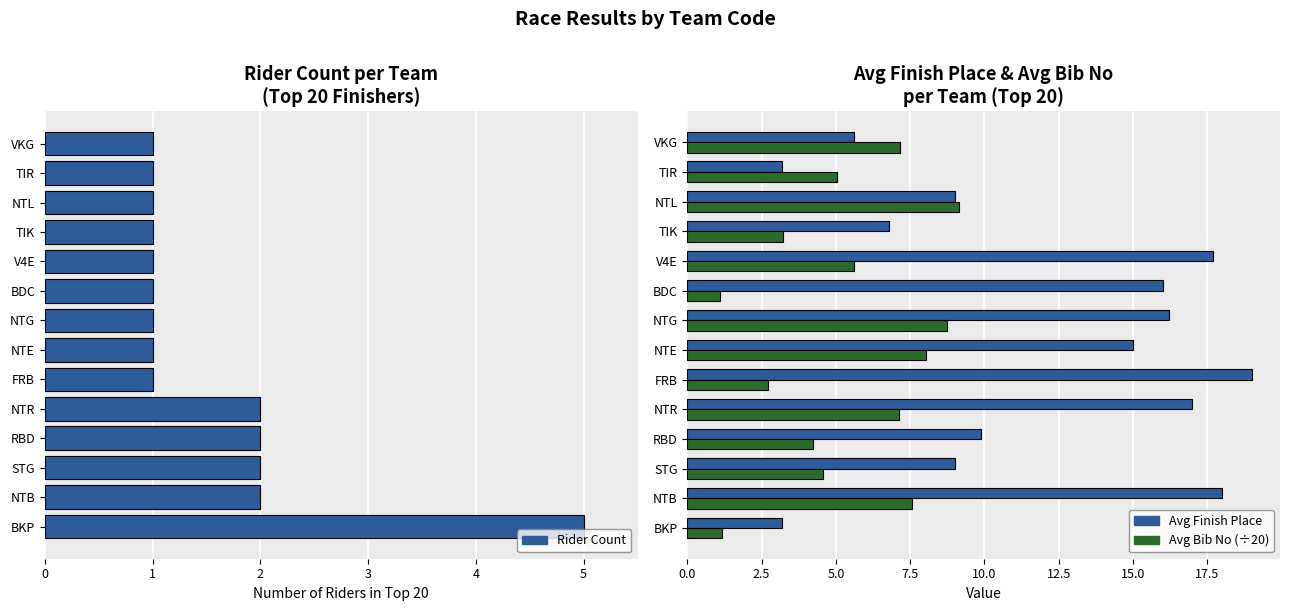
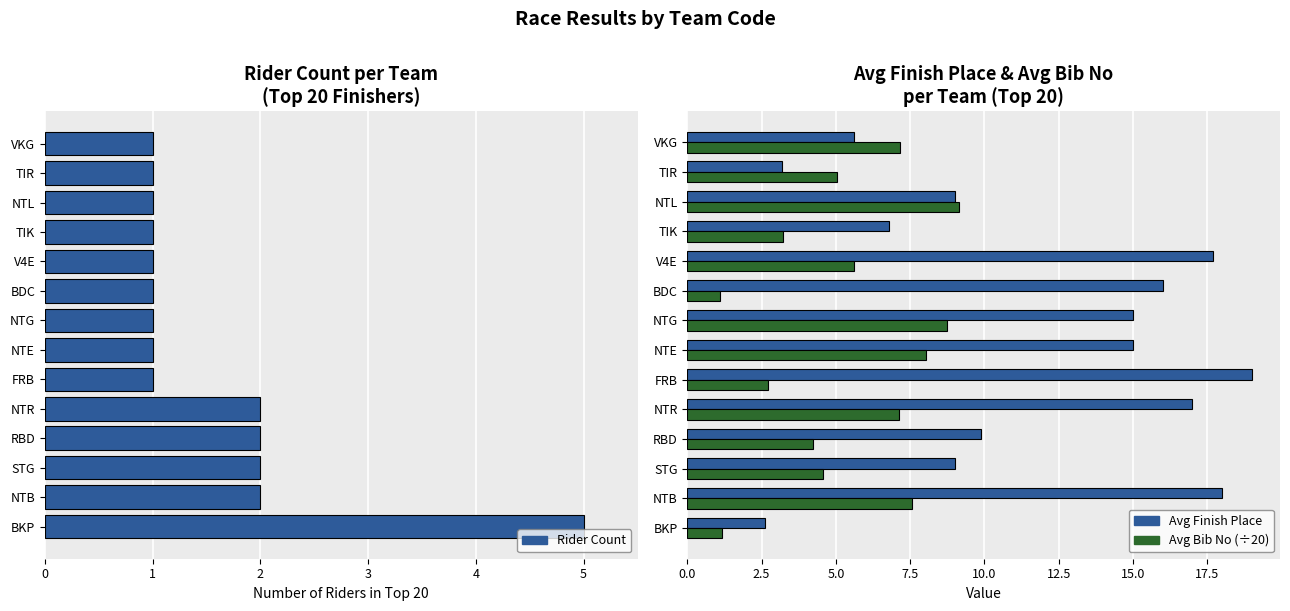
  {
    "Rider Count per Team (Top 20 Finishers)": {
      "VKG": 1.00,
      "TIR": 1.00,
      "NTL": 1.00,
      "TIK": 1.00,
      "V4E": 1.00,
      "BDC": 1.00,
      "NTG": 1.00,
      "NTE": 1.00,
      "FRB": 1.00,
      "NTR": 2.00,
      "RBD": 2.00,
      "STG": 2.00,
      "NTB": 2.00,
      "BKP": 5.00
    },
    "Avg Finish Place & Avg Bib No per Team (Top 20)": {
      "Avg Finish Place": {
        "VKG": 5.6,
        "TIR": 3.2,
        "NTL": 9.0,
        "TIK": 6.8,
        "V4E": 17.7,
        "BDC": 16.0,
-       "NTG": 16.2,
+       "NTG": 15.0,
        "NTE": 15.0,
        "FRB": 19.0,
        "NTR": 17.0,
        "RBD": 9.9,
        "STG": 9.0,
        "NTB": 18.0,
-       "BKP": 3.2
+       "BKP": 2.6
      },
      "Avg Bib No (÷20)": {
        "VKG": 7.2,
        "TIR": 5.1,
        "NTL": 9.2,
        "TIK": 3.2,
        "V4E": 5.6,
        "BDC": 1.1,
        "NTG": 8.8,
        "NTE": 8.1,
        "FRB": 2.7,
        "NTR": 7.1,
        "RBD": 4.2,
        "STG": 4.6,
        "NTB": 7.6,
        "BKP": 1.2
      }
    }
  }
